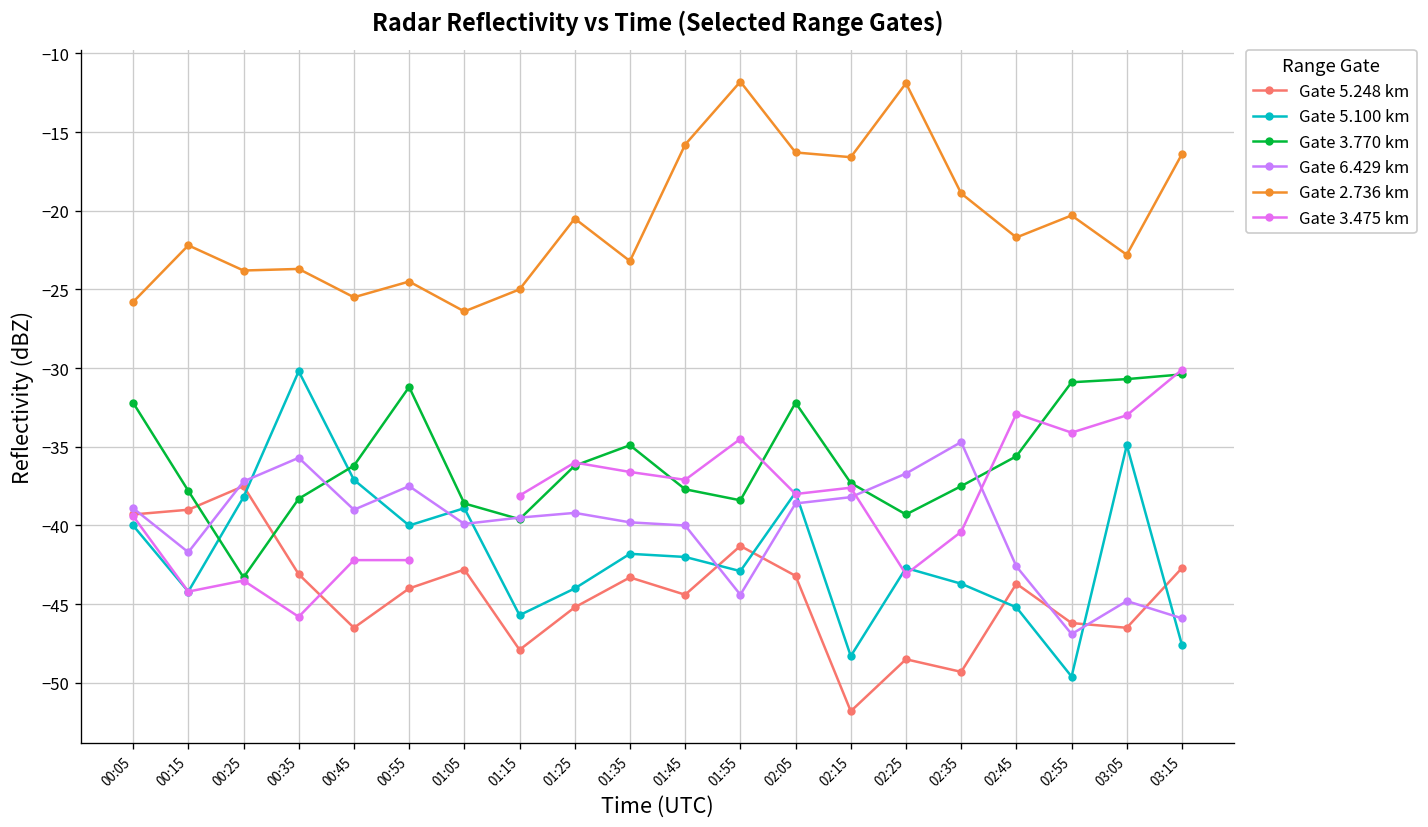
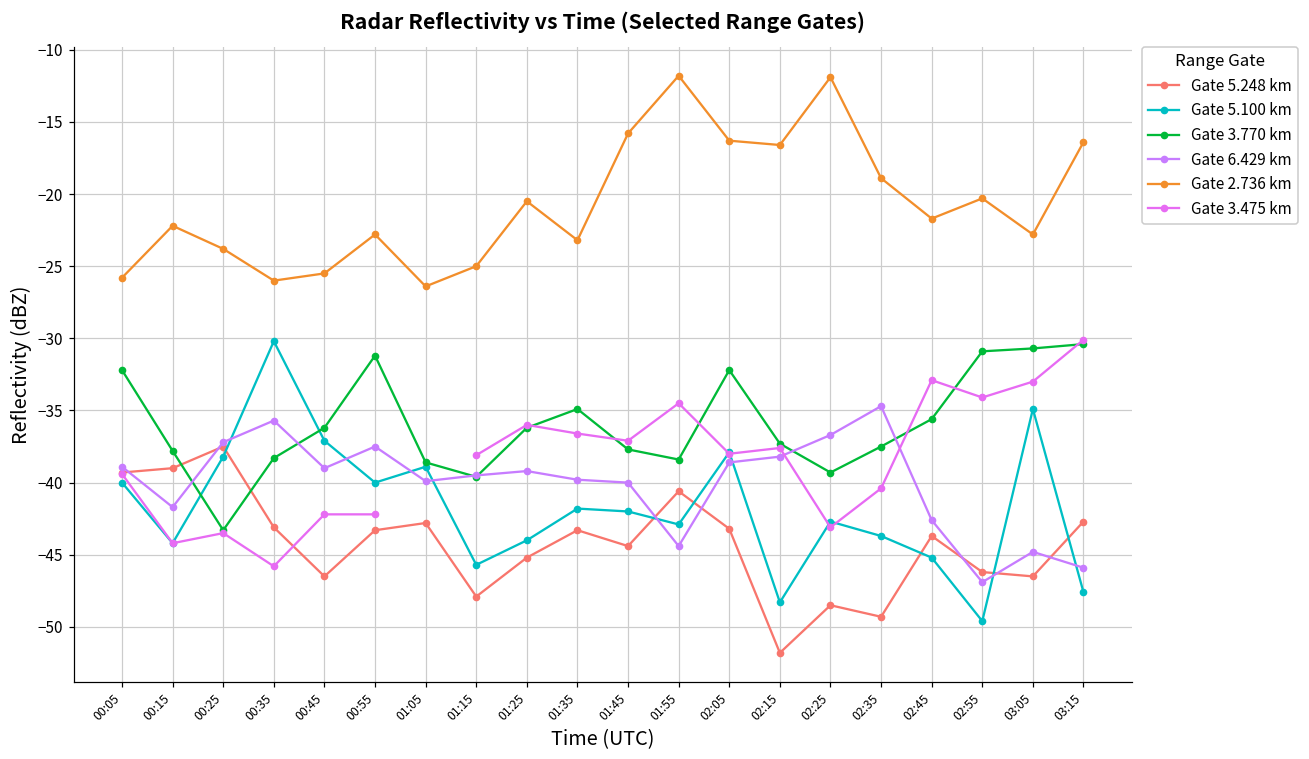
  {
    "Gate 5.248 km": {
      "00:15": -39.0,
      "00:25": -37.5,
      "00:35": -43.1,
      "00:45": -46.5,
-     "00:55": -44.0,
+     "00:55": -43.3,
      "01:05": -42.8,
      "01:15": -47.9,
      "01:25": -45.2,
      "01:35": -43.3,
      "01:45": -44.4,
-     "01:55": -41.3,
+     "01:55": -40.6,
      "02:05": -43.2,
      "02:15": -51.8,
      "02:25": -48.5,
      "02:35": -49.3,
      "02:45": -43.7,
      "02:55": -46.2,
      "03:05": -46.5,
      "03:15": -42.7
    },
    "Gate 5.100 km": {
      "00:05": -40.0,
      "00:25": -38.2,
      "00:35": -30.2,
      "00:45": -37.1,
      "00:55": -40.0,
      "01:05": -38.9,
      "01:15": -45.7,
      "01:25": -44.0,
      "01:35": -41.8,
      "01:45": -42.0,
      "01:55": -42.9,
      "02:15": -48.3,
      "02:25": -42.7,
      "02:35": -43.7,
      "02:45": -45.2,
      "02:55": -49.6,
      "03:05": -34.9,
      "03:15": -47.6
    },
    "Gate 3.770 km": {
      "00:05": -32.2,
      "00:15": -37.8,
      "00:25": -43.3,
      "00:35": -38.3,
      "00:45": -36.2,
      "00:55": -31.2,
      "01:05": -38.6,
      "01:25": -36.2,
      "01:35": -34.9,
      "01:45": -37.7,
      "01:55": -38.4,
      "02:05": -32.2,
      "02:15": -37.3,
      "02:25": -39.3,
      "02:35": -37.5,
      "02:45": -35.6,
      "02:55": -30.9,
      "03:05": -30.7,
      "03:15": -30.4
    },
    "Gate 2.736 km": {
      "00:05": -25.8,
      "00:15": -22.2,
      "00:25": -23.8,
-     "00:35": -23.7,
+     "00:35": -26.0,
      "00:45": -25.5,
-     "00:55": -24.5,
+     "00:55": -22.8,
      "01:05": -26.4,
      "01:15": -25.0,
      "01:25": -20.5,
      "01:35": -23.2,
      "01:45": -15.8,
      "01:55": -11.8,
      "02:05": -16.3,
      "02:15": -16.6,
      "02:25": -11.9,
      "02:35": -18.9,
      "02:45": -21.7,
      "02:55": -20.3,
      "03:05": -22.8,
      "03:15": -16.4
    }
  }
